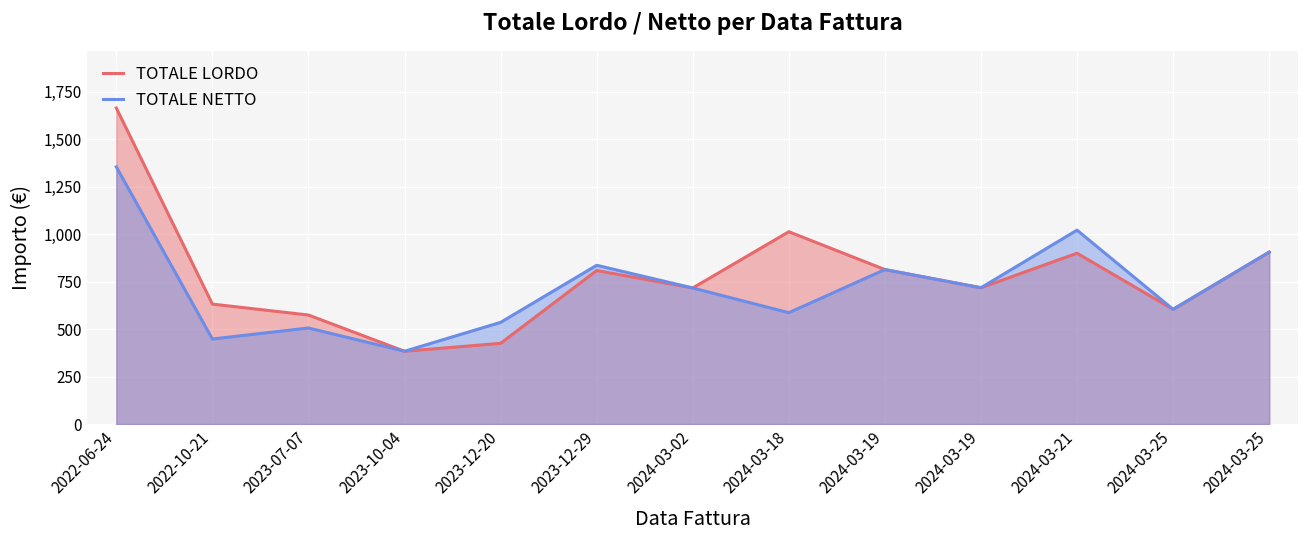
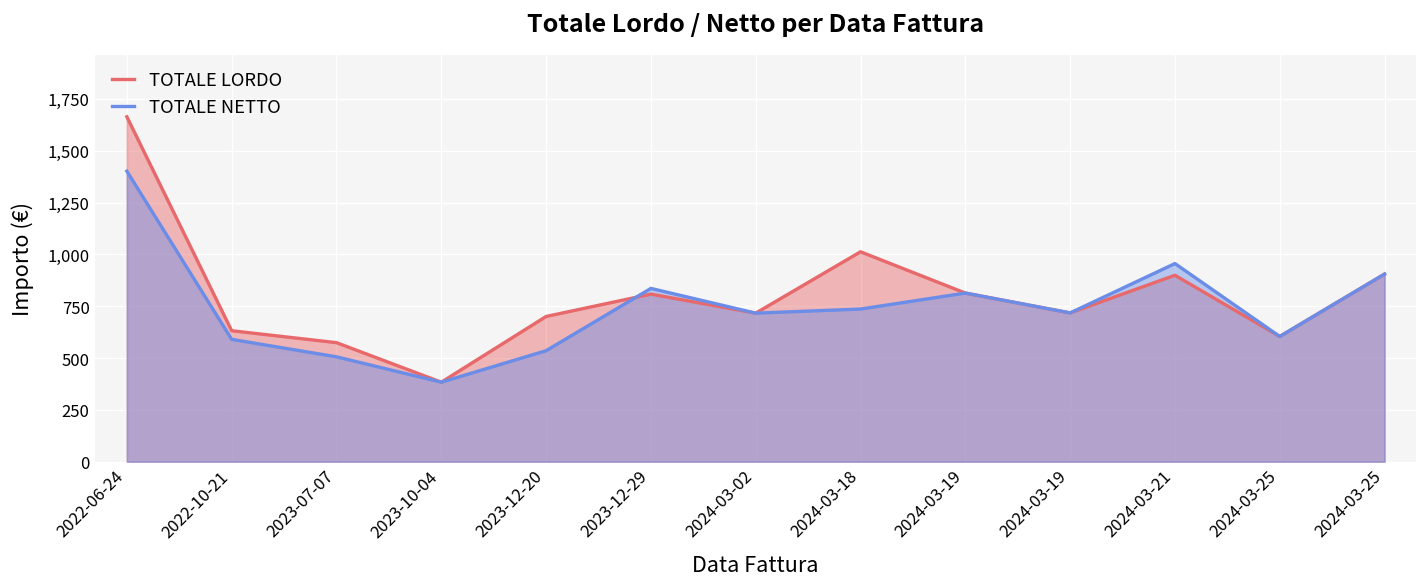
  {
    "TOTALE LORDO": {
      "2022-06-24": "1,660",
      "2022-10-21": "630",
      "2023-07-07": "570",
-     "2023-12-20": "430",
+     "2023-12-20": "700",
      "2023-12-29": "810",
      "2024-03-18": "1,010",
      "2024-03-21": "900"
    },
    "TOTALE NETTO": {
-     "2022-06-24": "1,350",
-     "2022-10-21": "450",
+     "2022-06-24": "1,400",
+     "2022-10-21": "590",
      "2023-07-07": "510",
      "2023-12-20": "540",
      "2023-12-29": "840",
-     "2024-03-18": "590",
-     "2024-03-21": "1,020"
+     "2024-03-18": "740",
+     "2024-03-21": "960"
    }
  }
